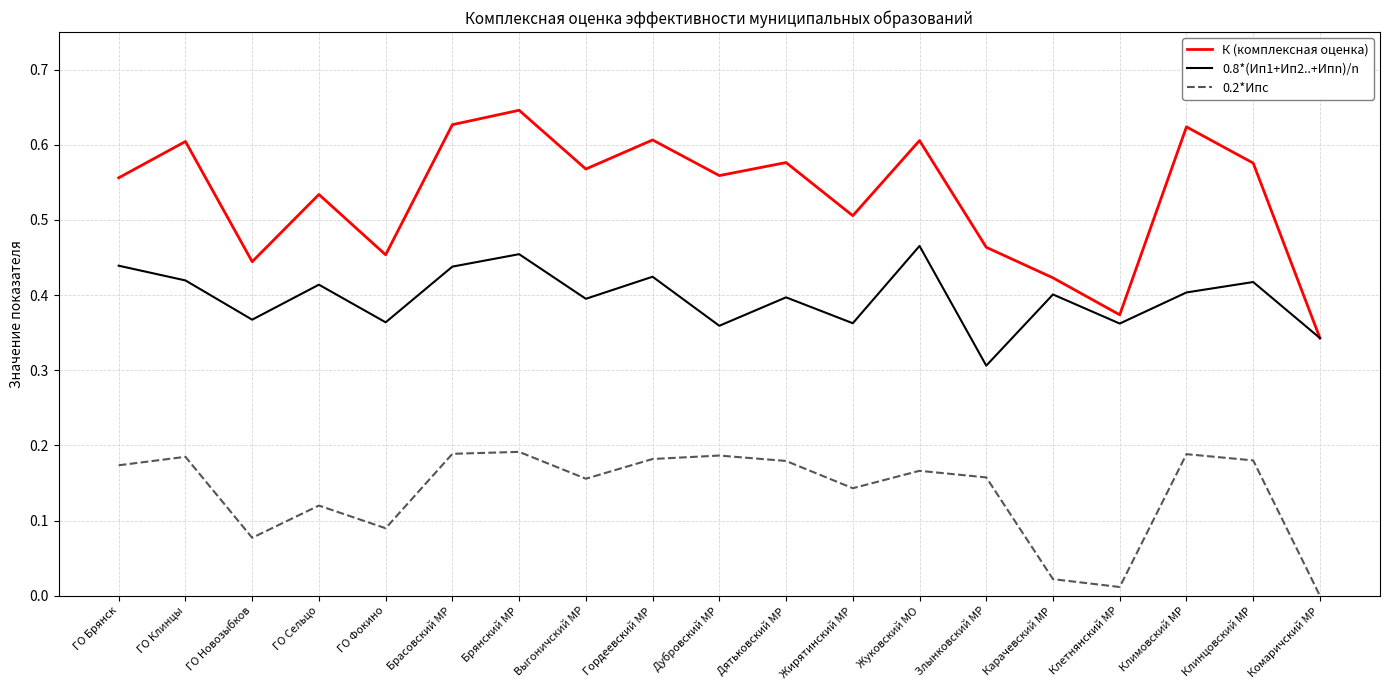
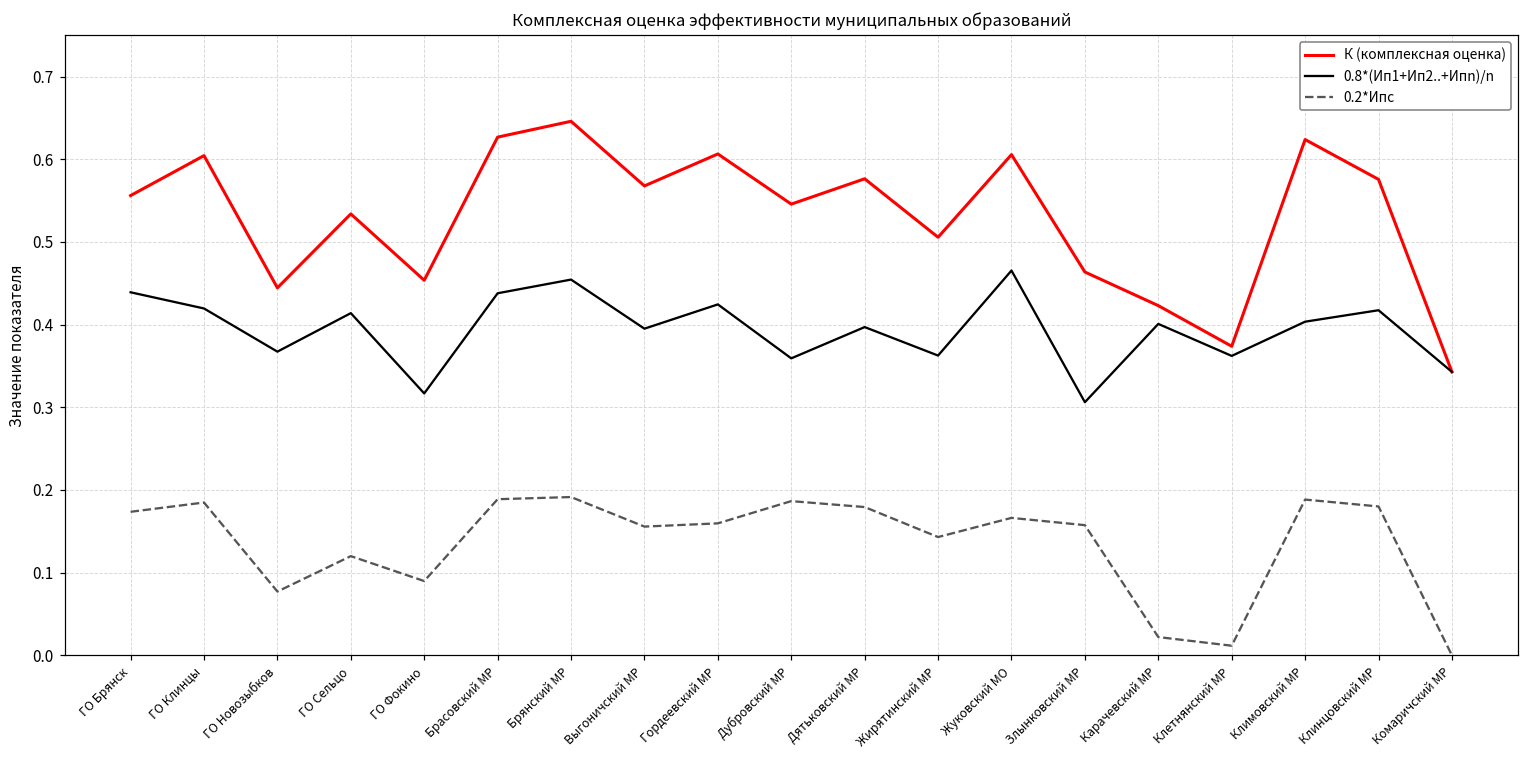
  {
    "К (комплексная оценка)": {
      "ГО Брянск": 0.56,
      "ГО Клинцы": 0.60,
      "ГО Новозыбков": 0.44,
      "ГО Сельцо": 0.53,
      "ГО Фокино": 0.45,
      "Брасовский МР": 0.63,
      "Брянский МР": 0.65,
      "Выгоничский МР": 0.57,
      "Гордеевский МР": 0.61,
-     "Дубровский МР": 0.56,
+     "Дубровский МР": 0.55,
      "Дятьковский МР": 0.58,
      "Жирятинский МР": 0.51,
      "Жуковский МО": 0.61,
      "Злынковский МР": 0.46,
      "Карачевский МР": 0.42,
      "Клетнянский МР": 0.37,
      "Климовский МР": 0.62,
      "Клинцовский МР": 0.58
    },
    "0.8*(Ип1+Ип2..+Ипn)/n": {
      "ГО Брянск": 0.44,
      "ГО Клинцы": 0.42,
      "ГО Новозыбков": 0.37,
      "ГО Сельцо": 0.41,
-     "ГО Фокино": 0.36,
+     "ГО Фокино": 0.32,
      "Брасовский МР": 0.44,
      "Брянский МР": 0.45,
      "Выгоничский МР": 0.40,
      "Гордеевский МР": 0.42,
      "Дубровский МР": 0.36,
      "Дятьковский МР": 0.40,
      "Жирятинский МР": 0.36,
      "Жуковский МО": 0.47,
      "Злынковский МР": 0.31,
      "Карачевский МР": 0.40,
      "Клетнянский МР": 0.36,
      "Климовский МР": 0.40,
      "Клинцовский МР": 0.42
    },
    "0.2*Ипс": {
      "ГО Брянск": 0.17,
      "ГО Клинцы": 0.18,
      "ГО Новозыбков": 0.08,
      "ГО Сельцо": 0.12,
      "ГО Фокино": 0.09,
      "Брасовский МР": 0.19,
      "Брянский МР": 0.19,
      "Выгоничский МР": 0.16,
-     "Гордеевский МР": 0.18,
+     "Гордеевский МР": 0.16,
      "Дубровский МР": 0.19,
      "Дятьковский МР": 0.18,
      "Жирятинский МР": 0.14,
      "Жуковский МО": 0.17,
      "Злынковский МР": 0.16,
      "Карачевский МР": 0.02,
      "Клетнянский МР": 0.01,
      "Климовский МР": 0.19,
      "Клинцовский МР": 0.18,
      "Комаричский МР": 0.00
    }
  }
